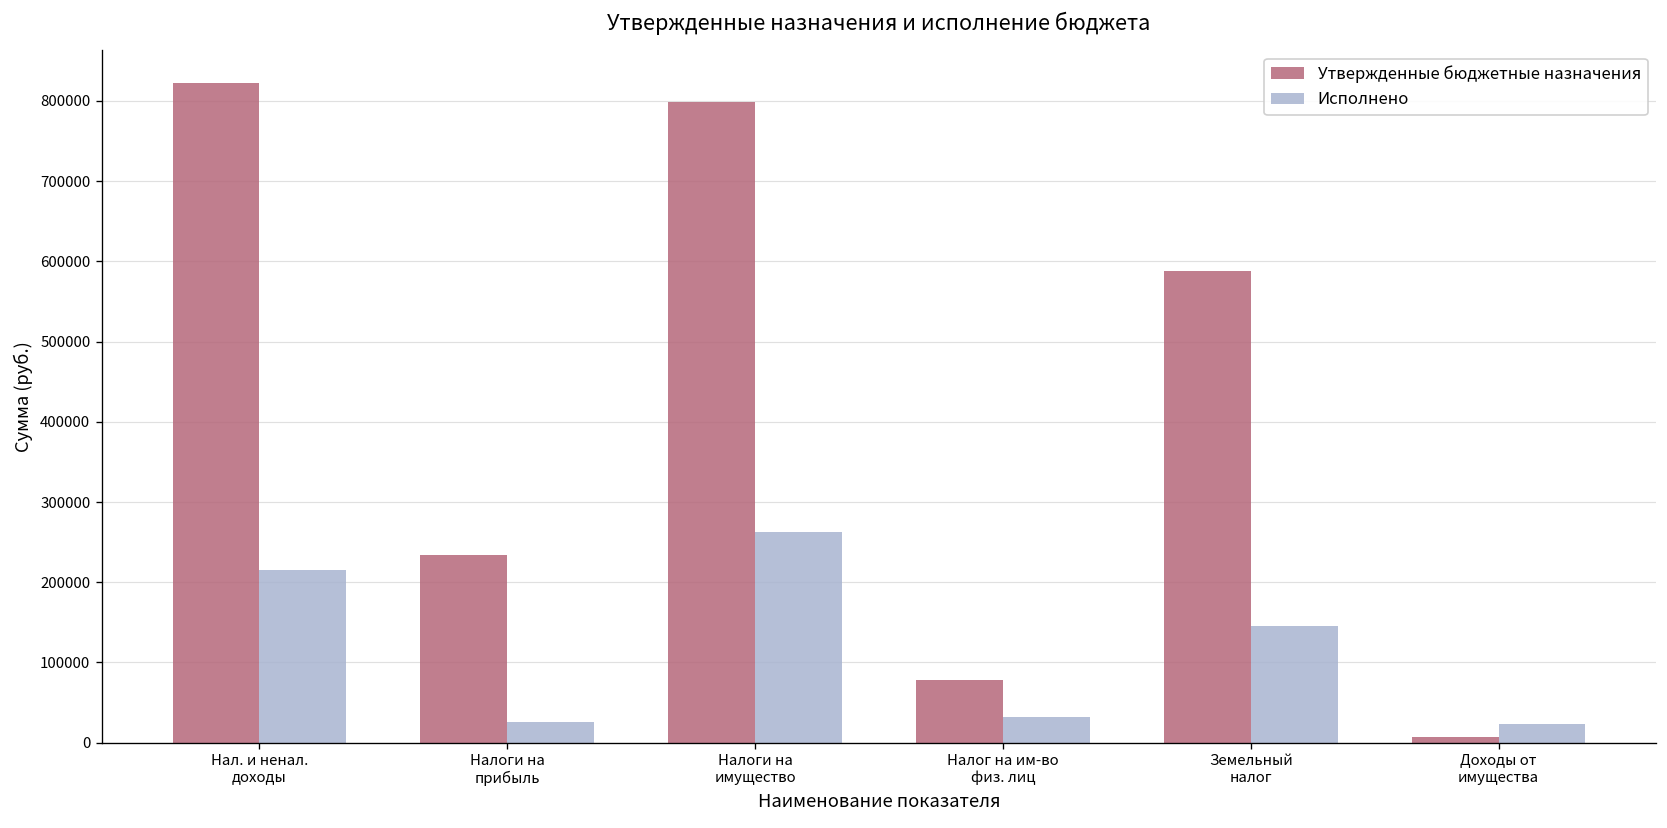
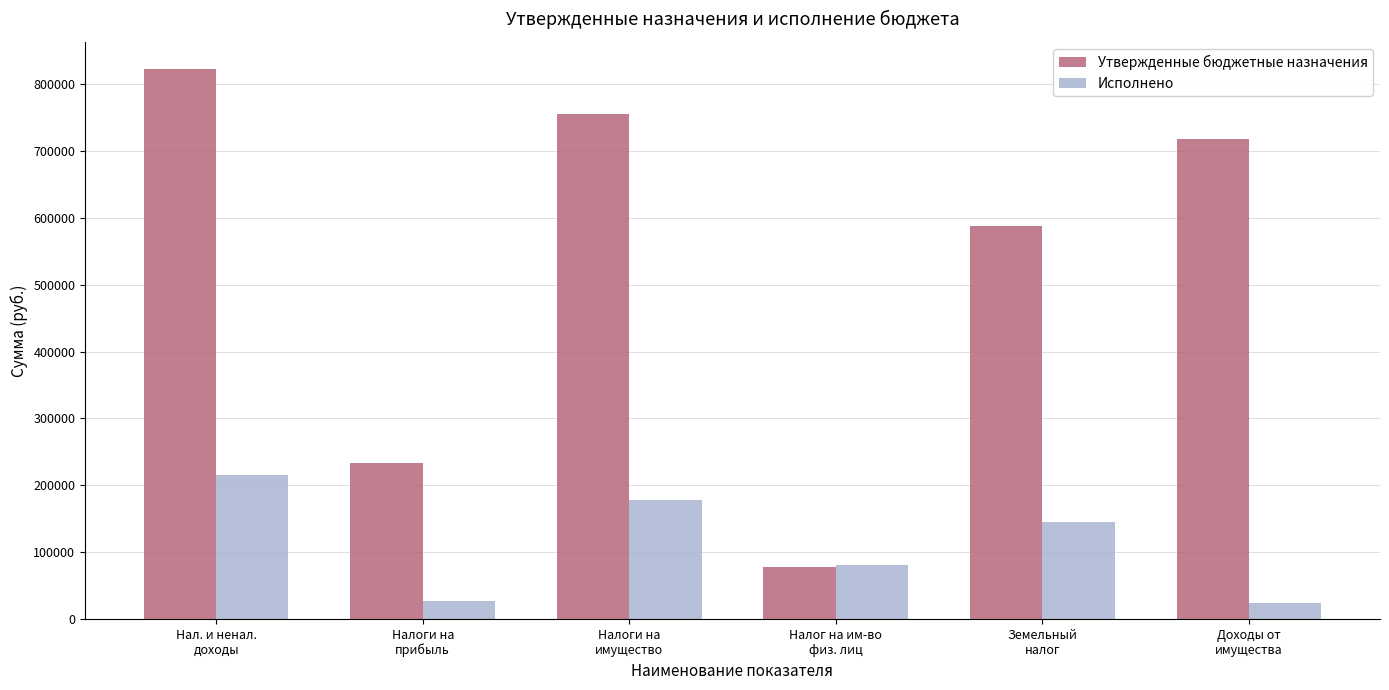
  {
    "Утвержденные бюджетные назначения": {
      "Нал. и ненал. доходы": 820000,
      "Налоги на прибыль": 230000,
-     "Налоги на имущество": 800000,
+     "Налоги на имущество": 760000,
      "Налог на им-во физ. лиц": 80000,
      "Земельный налог": 590000,
-     "Доходы от имущества": 10000
+     "Доходы от имущества": 720000
    },
    "Исполнено": {
      "Нал. и ненал. доходы": 210000,
      "Налоги на прибыль": 30000,
-     "Налоги на имущество": 260000,
-     "Налог на им-во физ. лиц": 30000,
+     "Налоги на имущество": 180000,
+     "Налог на им-во физ. лиц": 80000,
      "Земельный налог": 150000,
      "Доходы от имущества": 20000
    }
  }
